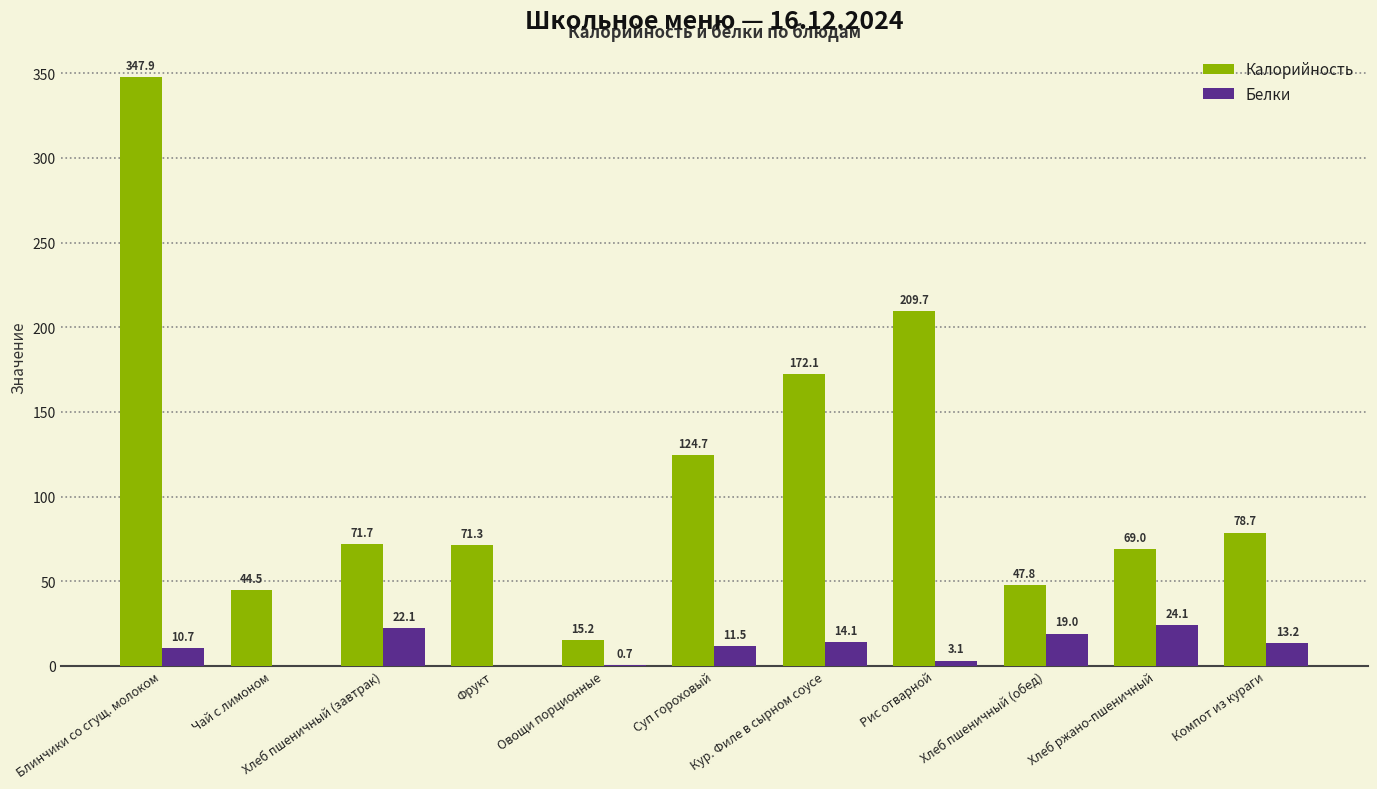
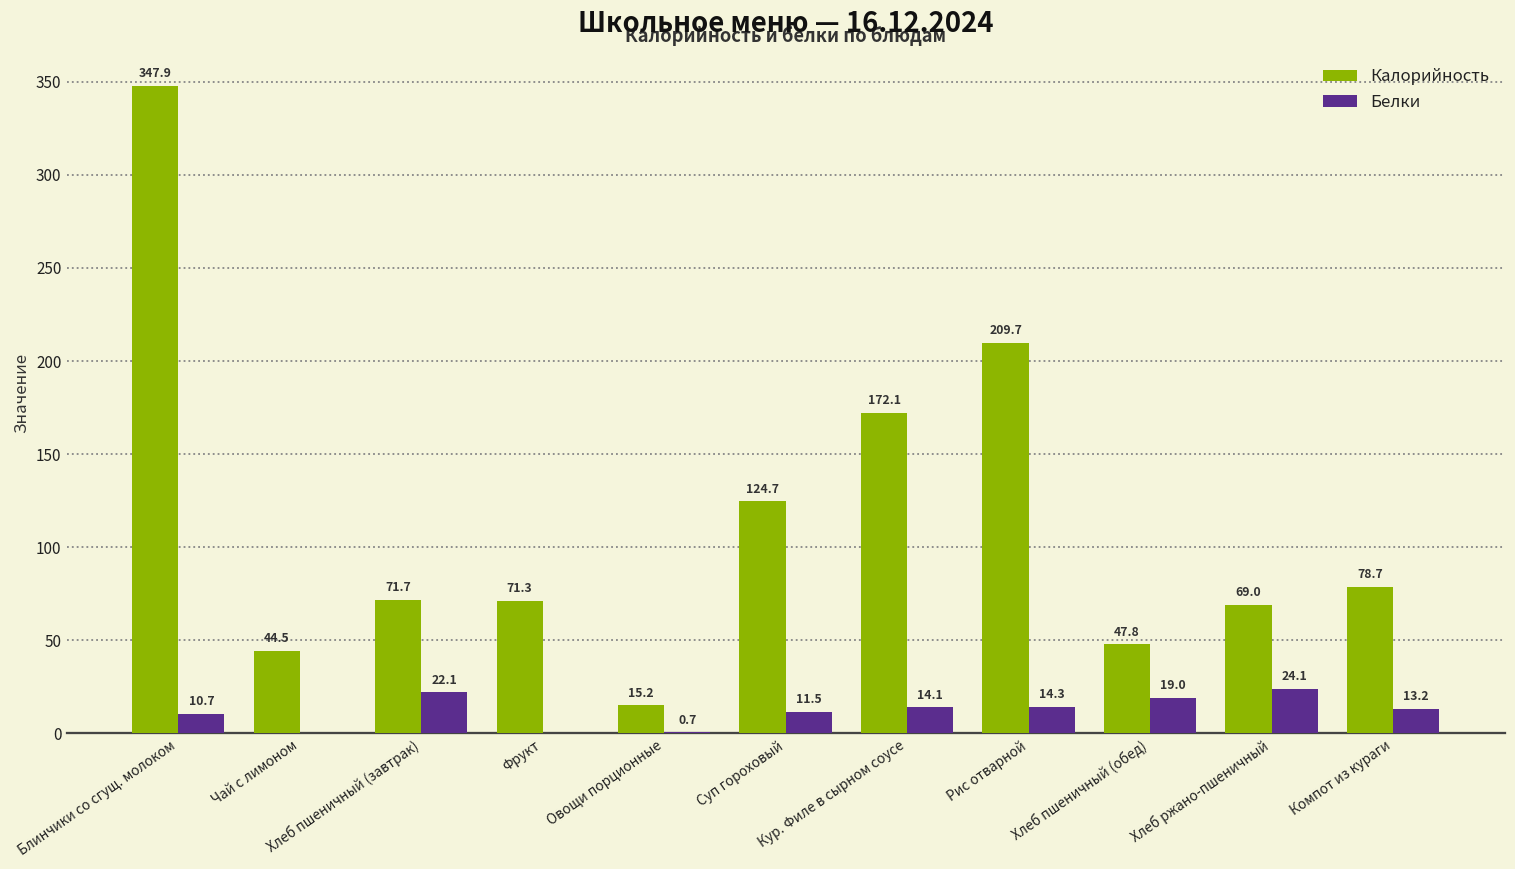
  {
    "Калорийность": {
      "Блинчики со сгущ. молоком": 347.9,
      "Чай с лимоном": 44.5,
      "Хлеб пшеничный (завтрак)": 71.7,
      "Фрукт": 71.3,
      "Овощи порционные": 15.2,
      "Суп гороховый": 124.7,
      "Кур. Филе в сырном соусе": 172.1,
      "Рис отварной": 209.7,
      "Хлеб пшеничный (обед)": 47.8,
      "Хлеб ржано-пшеничный": 69.0,
      "Компот из кураги": 78.7
    },
    "Белки": {
      "Блинчики со сгущ. молоком": 10.7,
      "Хлеб пшеничный (завтрак)": 22.1,
      "Овощи порционные": 0.7,
      "Суп гороховый": 11.5,
      "Кур. Филе в сырном соусе": 14.1,
-     "Рис отварной": 3.1,
+     "Рис отварной": 14.3,
      "Хлеб пшеничный (обед)": 19.0,
      "Хлеб ржано-пшеничный": 24.1,
      "Компот из кураги": 13.2
    }
  }
